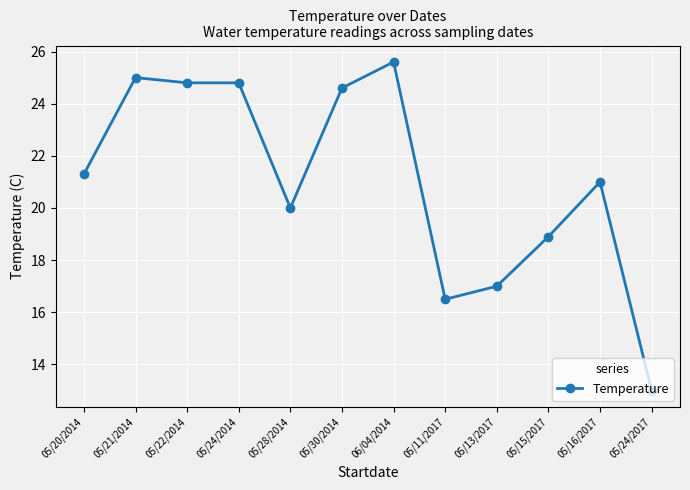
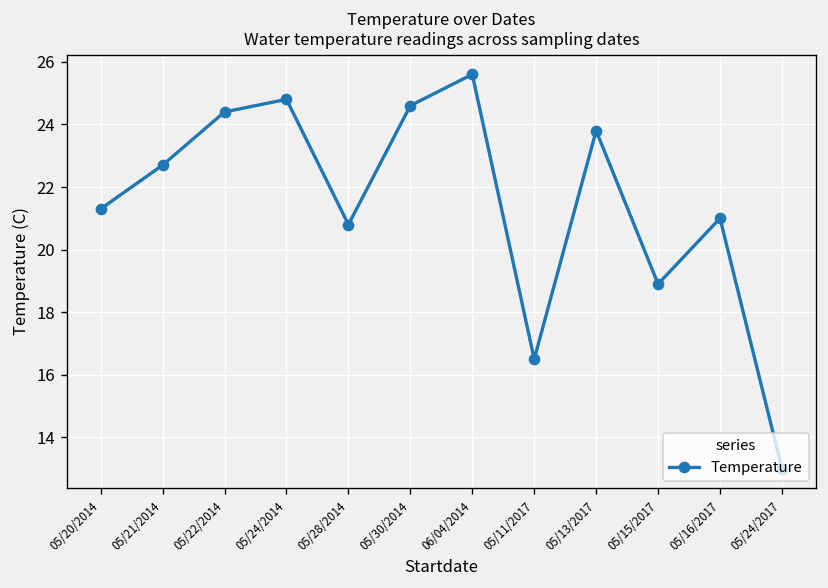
  {
    "05/20/2014": 21.3,
-   "05/21/2014": 25.0,
-   "05/22/2014": 24.8,
+   "05/21/2014": 22.7,
+   "05/22/2014": 24.4,
    "05/24/2014": 24.8,
-   "05/28/2014": 20.0,
+   "05/28/2014": 20.8,
    "05/30/2014": 24.6,
    "06/04/2014": 25.6,
    "05/11/2017": 16.5,
-   "05/13/2017": 17.0,
+   "05/13/2017": 23.8,
    "05/15/2017": 18.9,
    "05/16/2017": 21.0
  }
